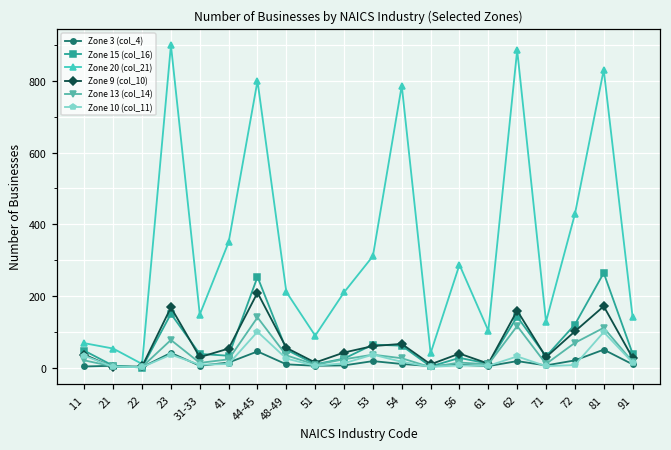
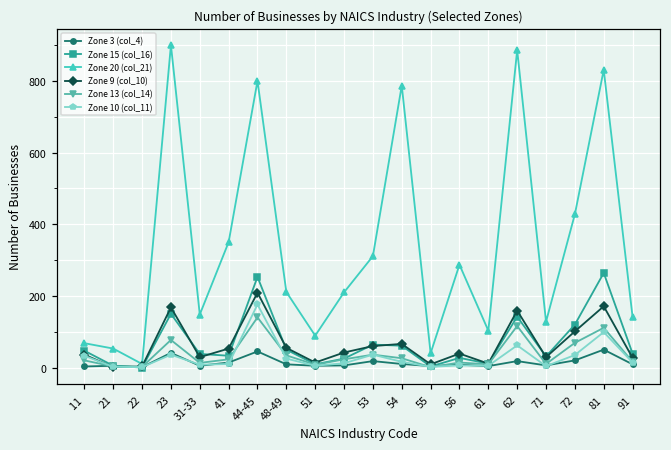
  {
    "Zone 10 (col_11)": {
-     "44-45": 100,
+     "44-45": 180,
      "48-49": 30,
-     "62": 30,
-     "72": 10,
+     "62": 60,
+     "72": 40,
      "81": 100
    }
  }
